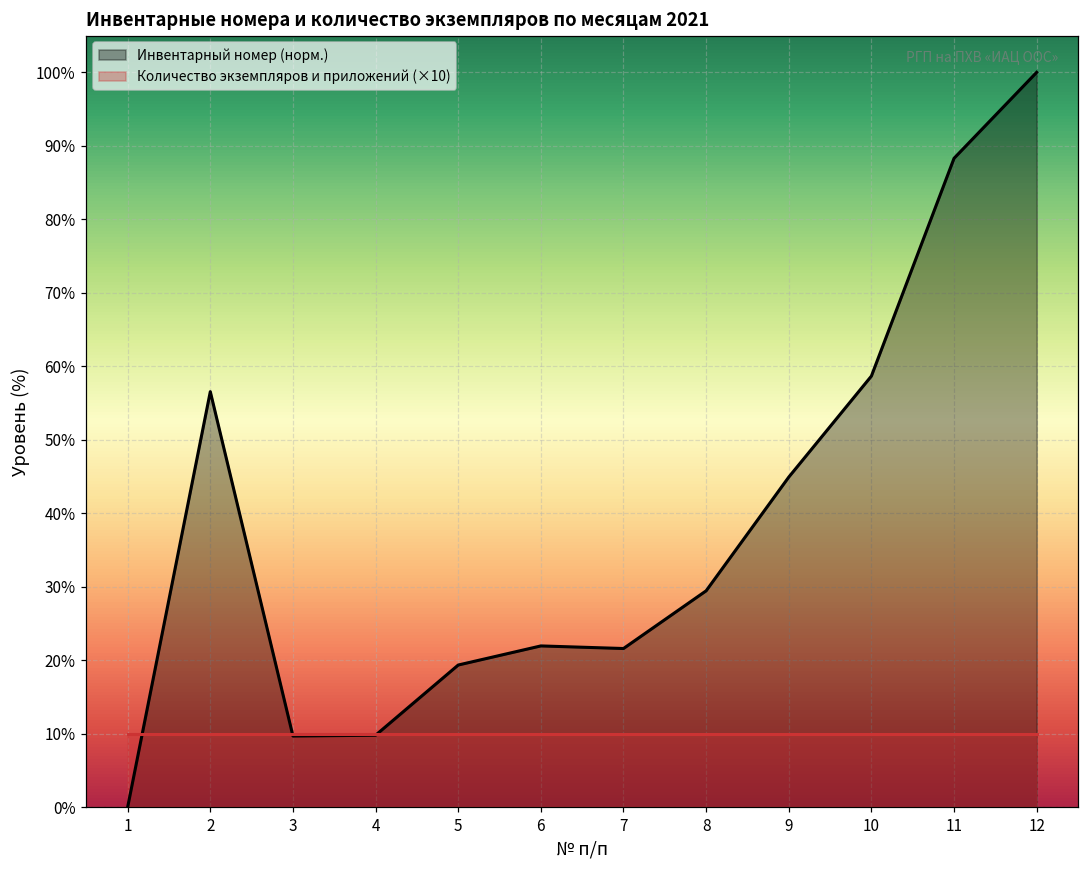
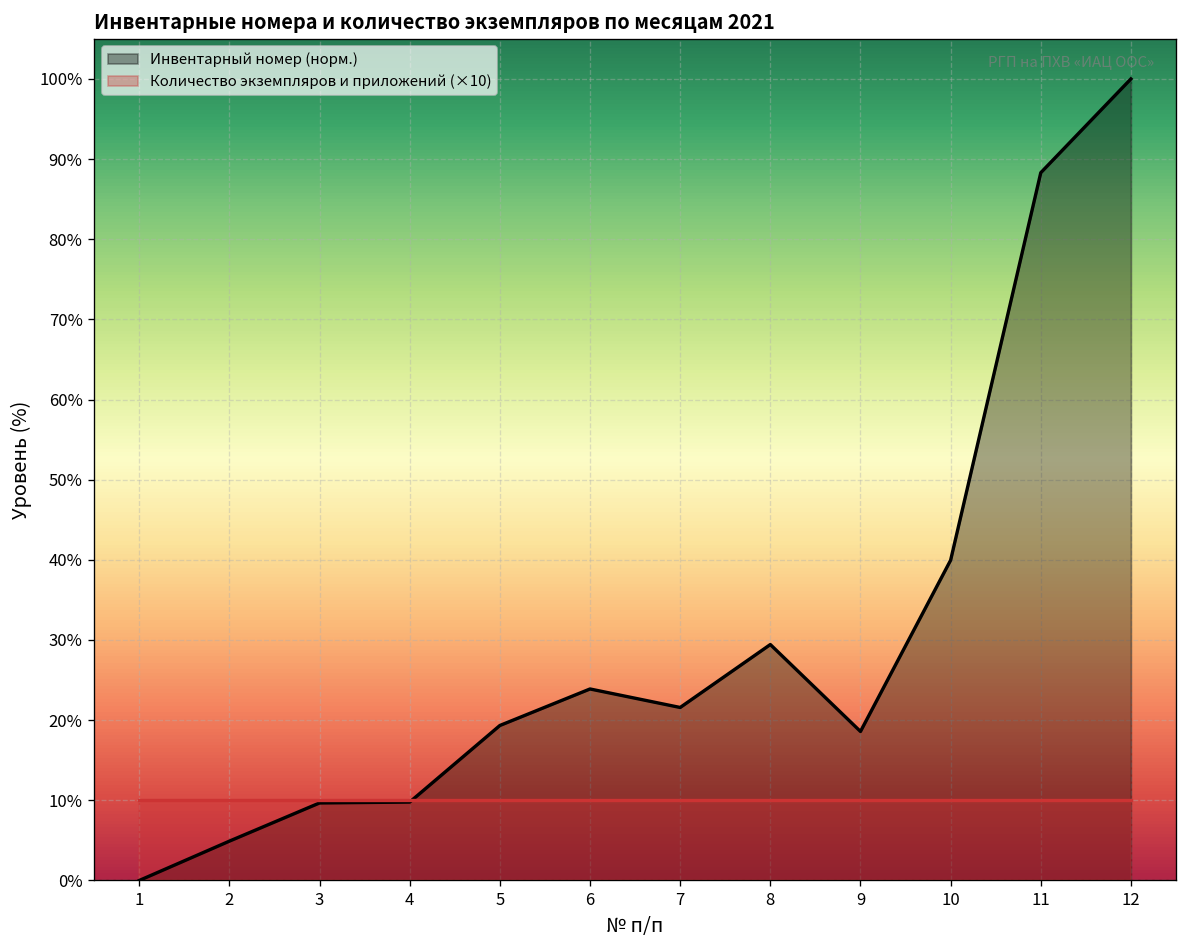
  {
    "Инвентарный номер (норм.)": {
      "1": "0%",
-     "2": "57%",
+     "2": "5%",
      "5": "19%",
-     "6": "22%",
+     "6": "24%",
      "7": "22%",
      "8": "29%",
-     "9": "45%",
-     "10": "59%",
+     "9": "19%",
+     "10": "40%",
      "11": "88%",
      "12": "100%"
    },
    "Количество экземпляров и приложений (×10)": {
      "1": "10%",
      "2": "10%",
      "5": "10%",
      "6": "10%",
      "7": "10%",
      "8": "10%",
      "9": "10%",
      "10": "10%",
      "11": "10%",
      "12": "10%"
    }
  }
